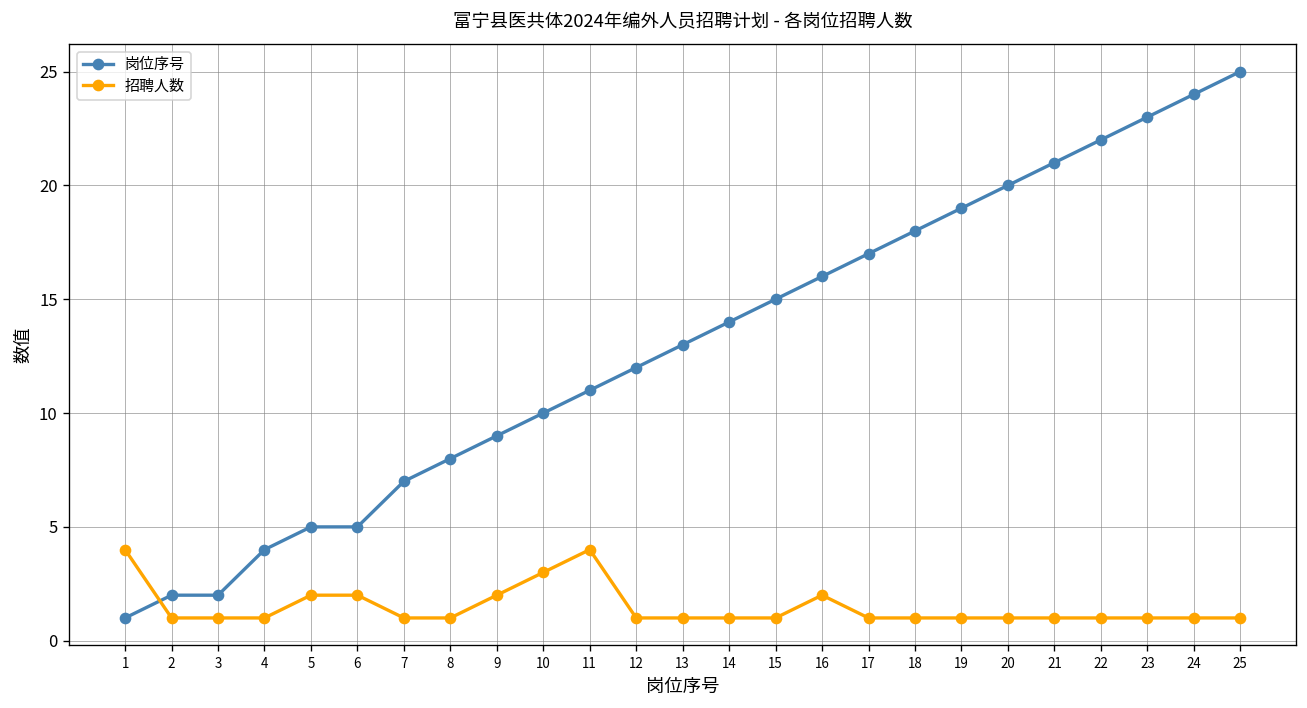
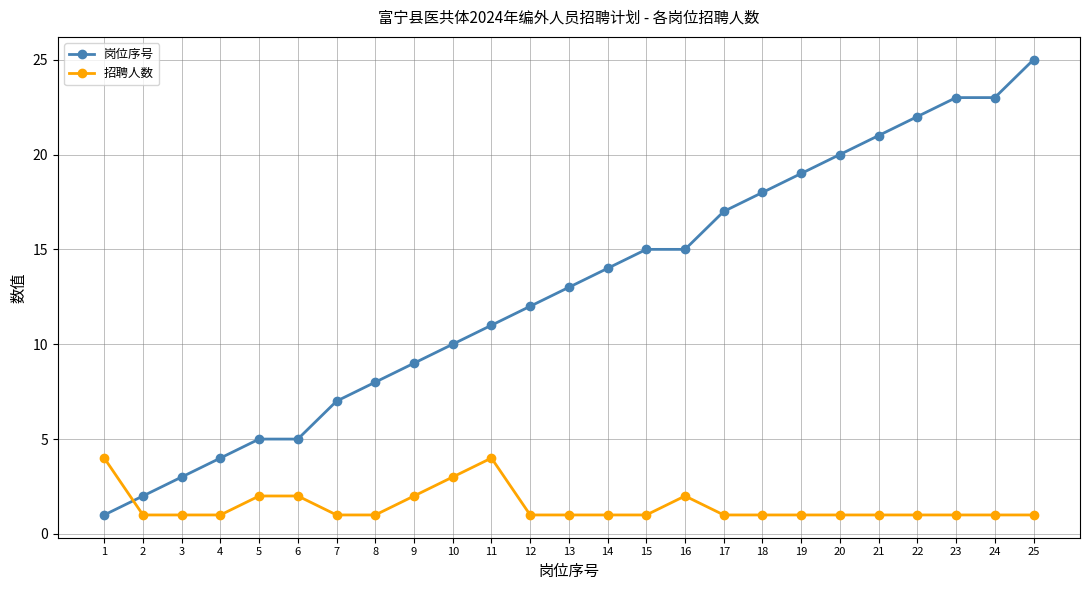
  {
    "岗位序号": {
      "1": 1,
      "2": 2,
-     "3": 2,
+     "3": 3,
      "4": 4,
      "5": 5,
      "6": 5,
      "7": 7,
      "8": 8,
      "9": 9,
      "10": 10,
      "11": 11,
      "12": 12,
      "13": 13,
      "14": 14,
      "15": 15,
-     "16": 16,
+     "16": 15,
      "17": 17,
      "18": 18,
      "19": 19,
      "20": 20,
      "21": 21,
      "22": 22,
      "23": 23,
-     "24": 24,
+     "24": 23,
      "25": 25
    },
    "招聘人数": {
      "1": 4,
      "2": 1,
      "3": 1,
      "4": 1,
      "5": 2,
      "6": 2,
      "7": 1,
      "8": 1,
      "9": 2,
      "10": 3,
      "11": 4,
      "12": 1,
      "13": 1,
      "14": 1,
      "15": 1,
      "16": 2,
      "17": 1,
      "18": 1,
      "19": 1,
      "20": 1,
      "21": 1,
      "22": 1,
      "23": 1,
      "24": 1,
      "25": 1
    }
  }
